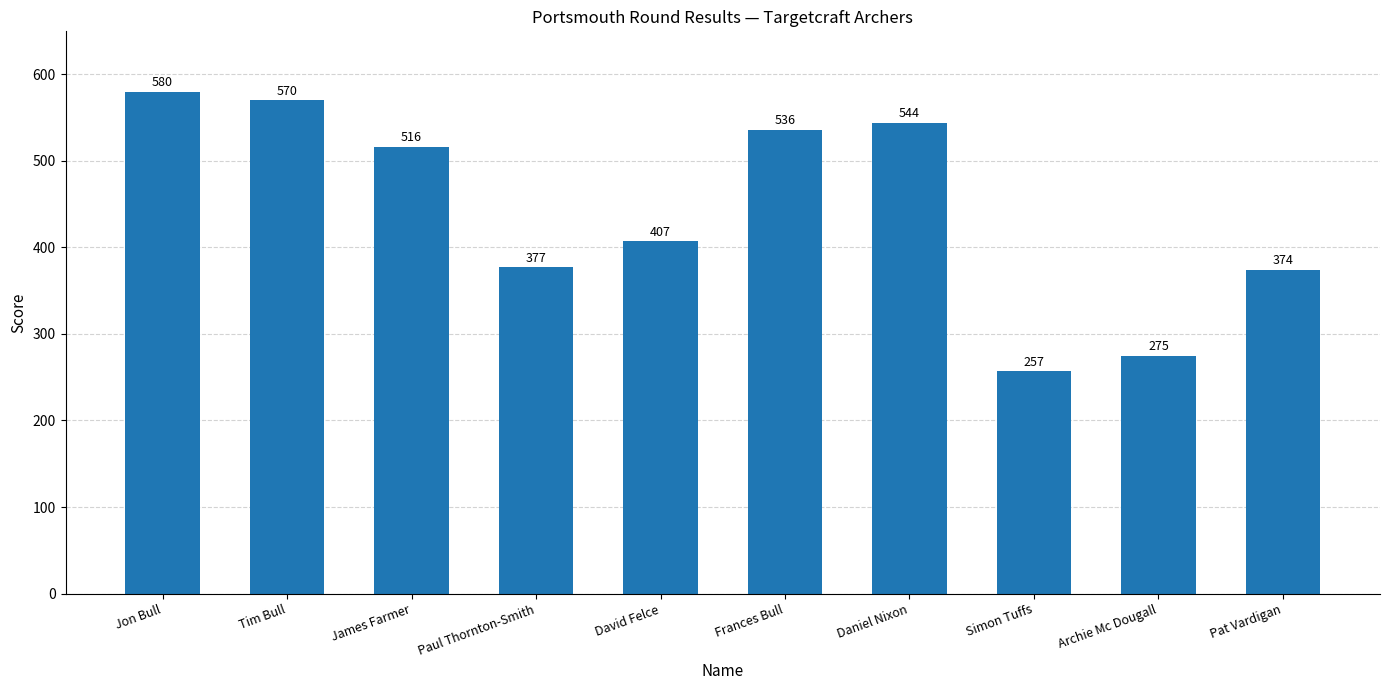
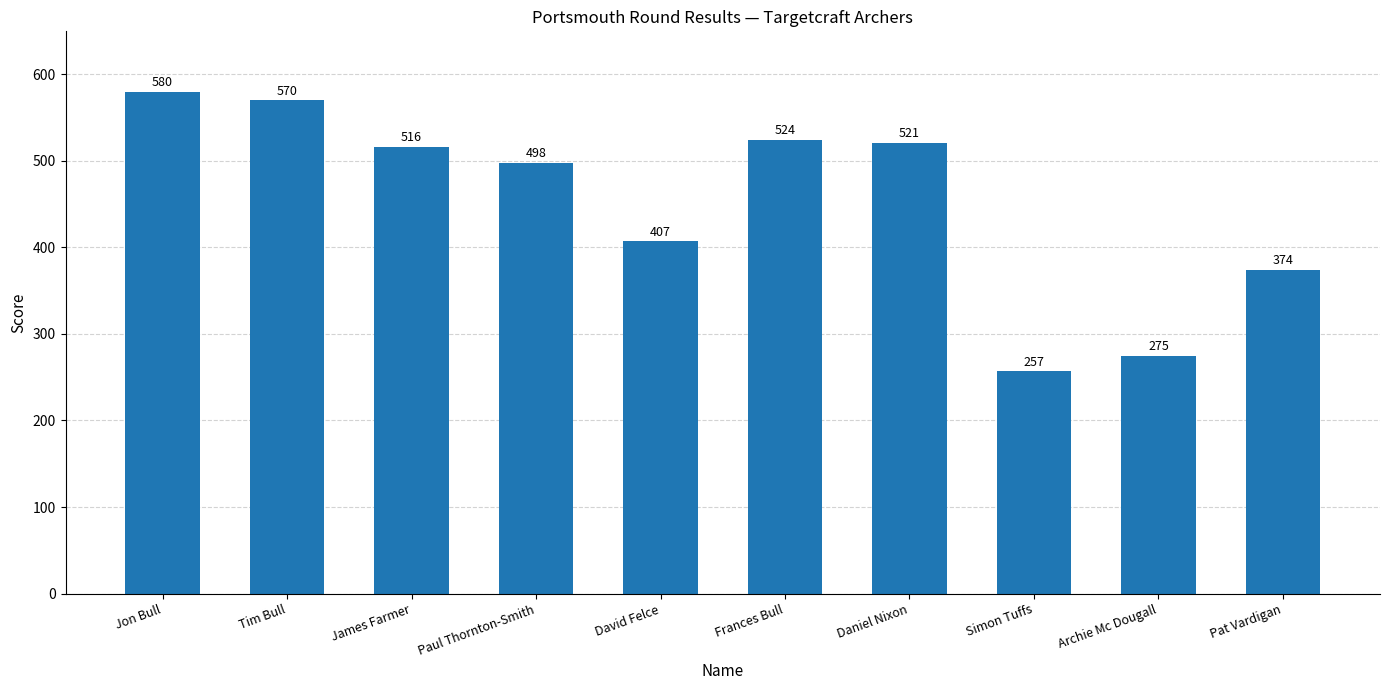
  {
    "Jon Bull": 580,
    "Tim Bull": 570,
    "James Farmer": 516,
-   "Paul Thornton-Smith": 377,
+   "Paul Thornton-Smith": 498,
    "David Felce": 407,
-   "Frances Bull": 536,
-   "Daniel Nixon": 544,
+   "Frances Bull": 524,
+   "Daniel Nixon": 521,
    "Simon Tuffs": 257,
    "Archie Mc Dougall": 275,
    "Pat Vardigan": 374
  }
